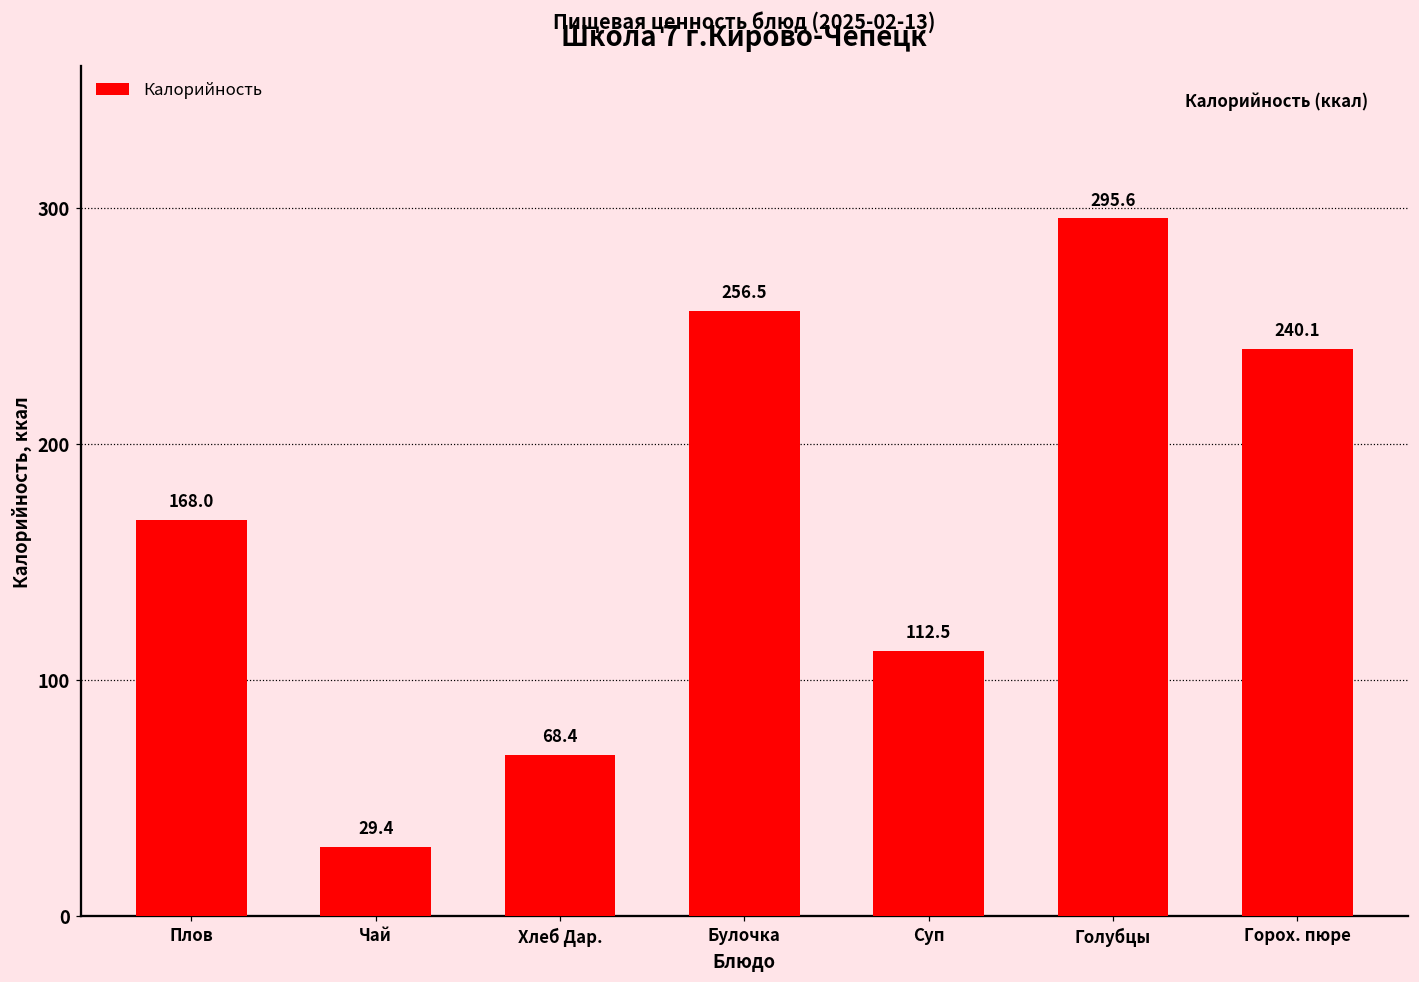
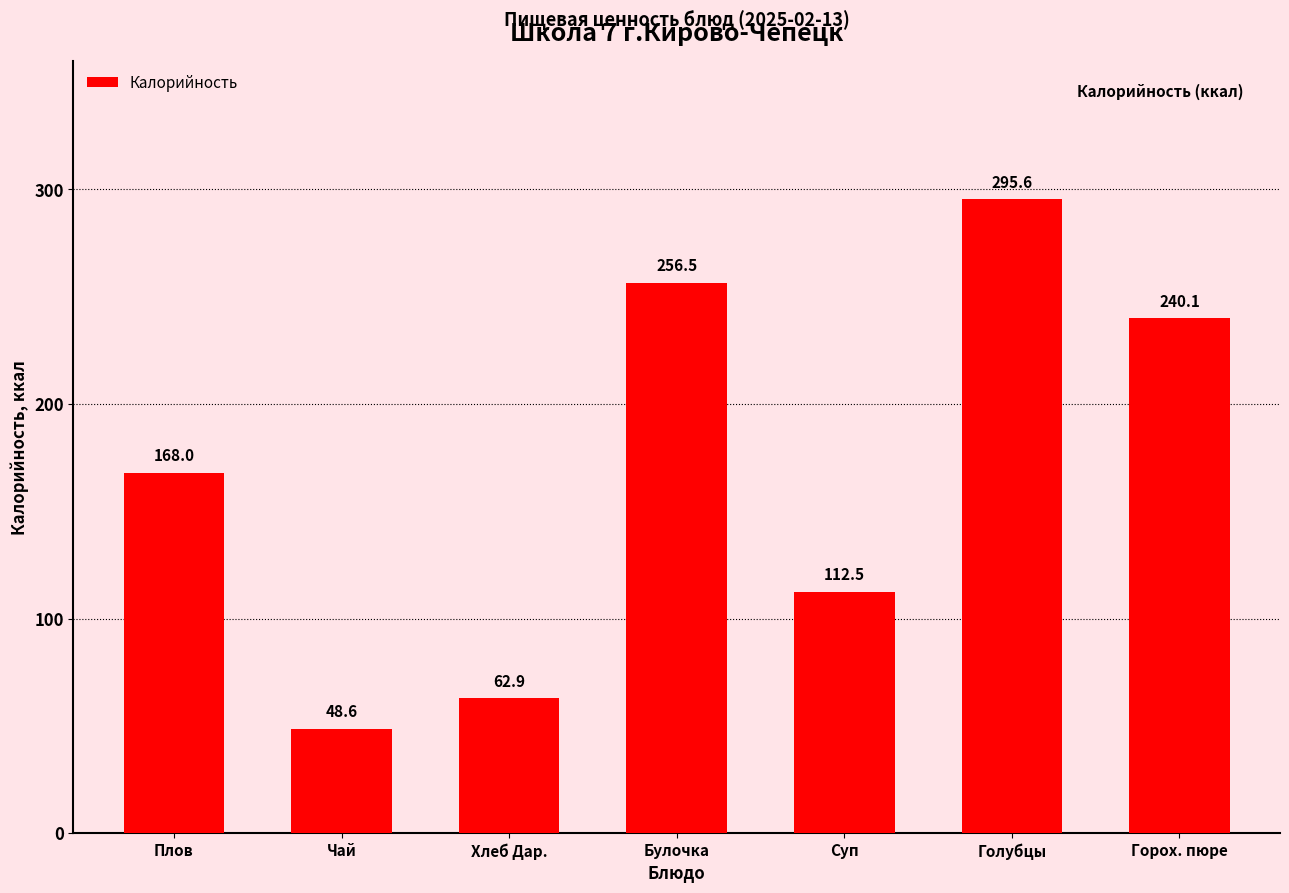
  {
    "Плов": 168.0,
-   "Чай": 29.4,
-   "Хлеб Дар.": 68.4,
+   "Чай": 48.6,
+   "Хлеб Дар.": 62.9,
    "Булочка": 256.5,
    "Суп": 112.5,
    "Голубцы": 295.6,
    "Горох. пюре": 240.1
  }
